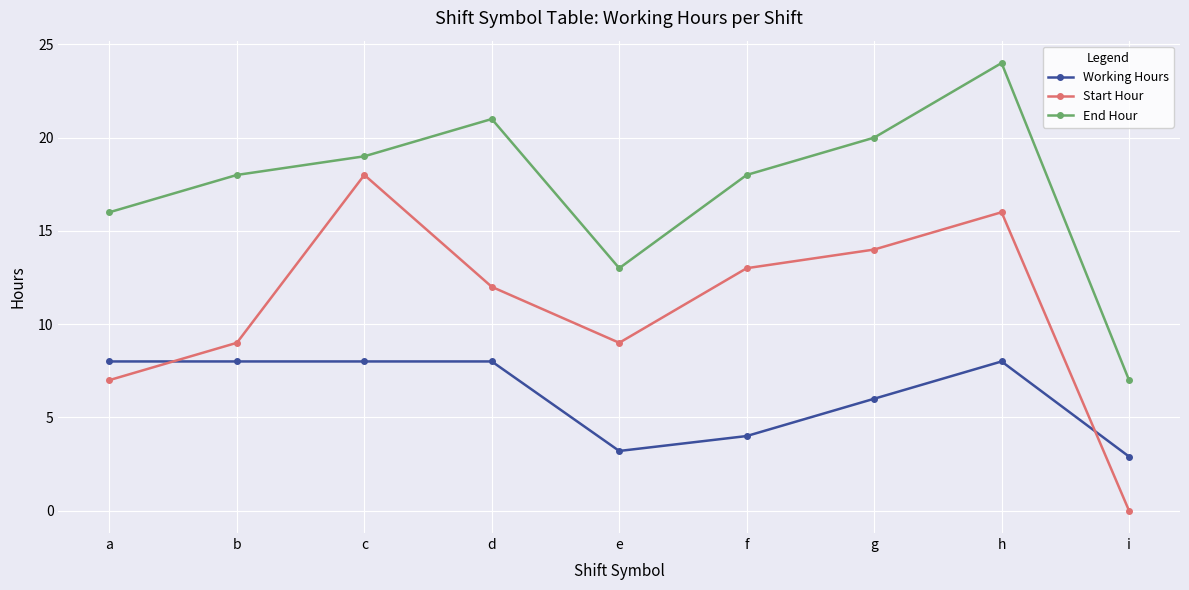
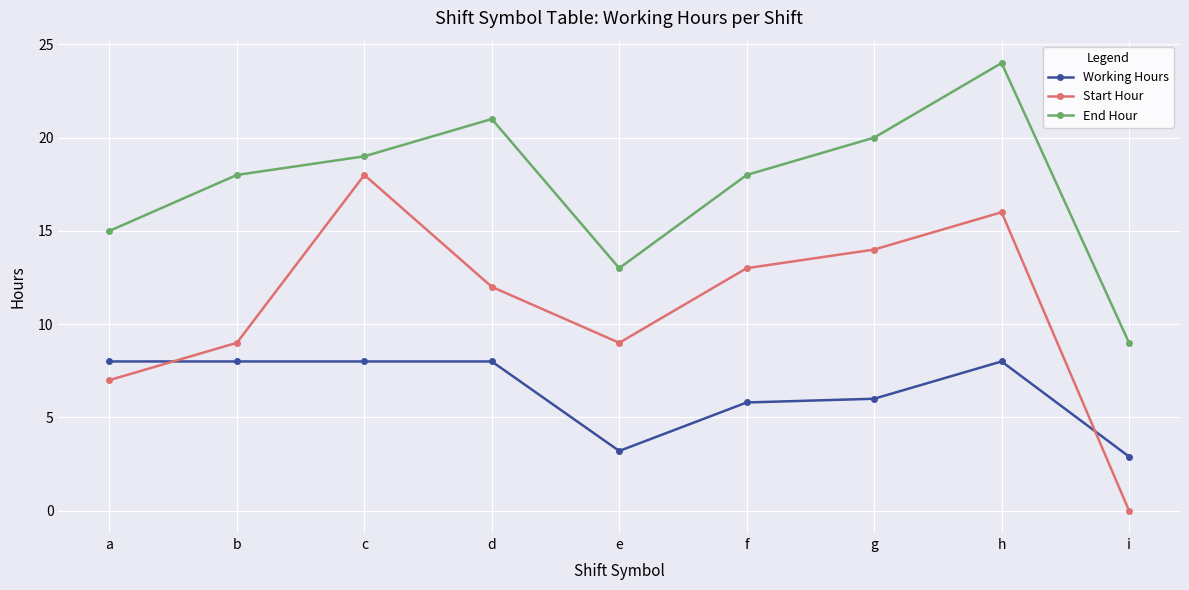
  {
    "Working Hours": {
      "a": 8.0,
      "b": 8.0,
      "c": 8.0,
      "d": 8.0,
      "e": 3.2,
-     "f": 4.0,
+     "f": 5.8,
      "g": 6.0,
      "h": 8.0,
      "i": 2.9
    },
    "Start Hour": {
      "a": 7.0,
      "b": 9.0,
      "c": 18.0,
      "d": 12.0,
      "e": 9.0,
      "f": 13.0,
      "g": 14.0,
      "h": 16.0,
      "i": 0.0
    },
    "End Hour": {
-     "a": 16,
+     "a": 15,
      "b": 18,
      "c": 19,
      "d": 21,
      "e": 13,
      "f": 18,
      "g": 20,
      "h": 24,
-     "i": 7
+     "i": 9
    }
  }
